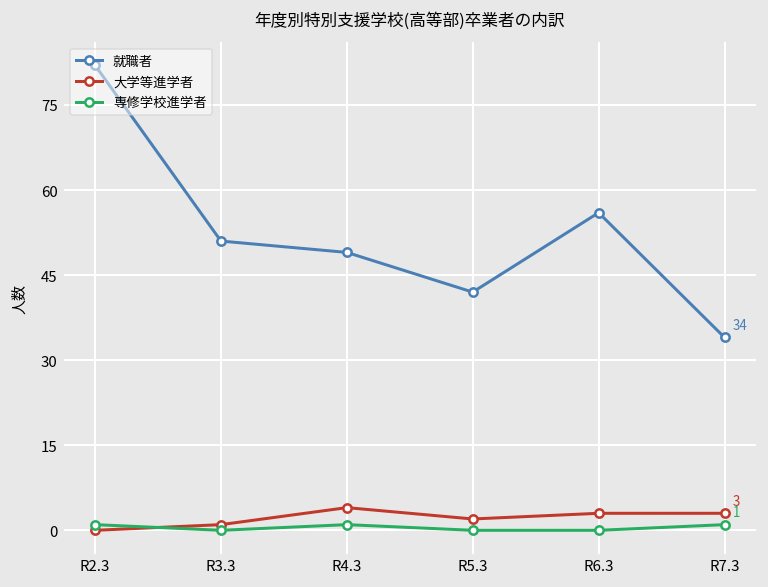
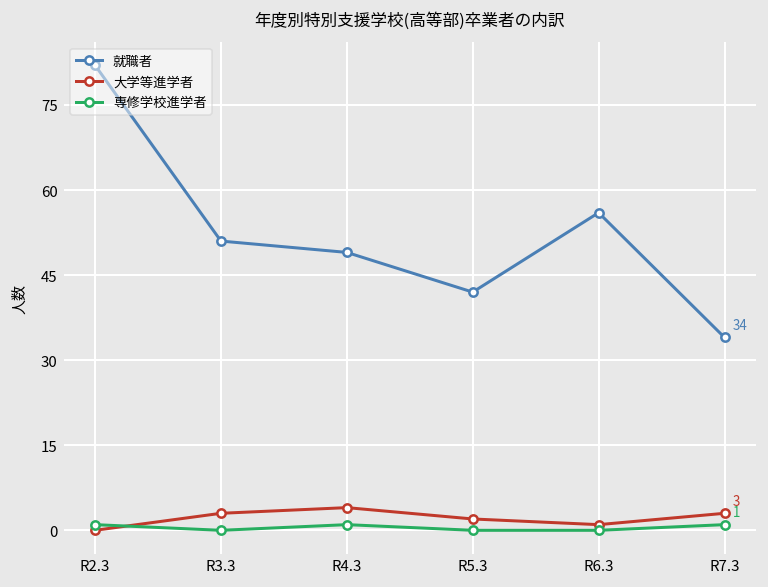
  {
    "就職者": {
      "R7.3": 34
    },
    "大学等進学者": {
      "R2.3": 0,
-     "R3.3": 1,
+     "R3.3": 3,
      "R4.3": 4,
      "R5.3": 2,
-     "R6.3": 3
+     "R6.3": 1
    },
    "専修学校進学者": {
      "R7.3": 1
    }
  }
